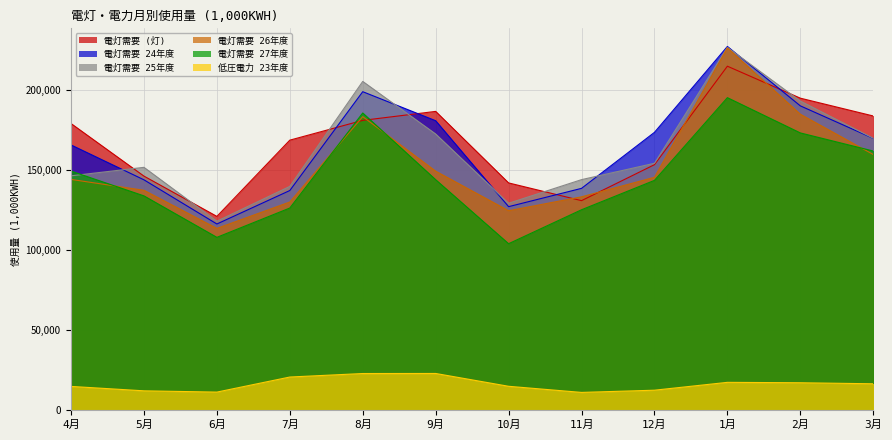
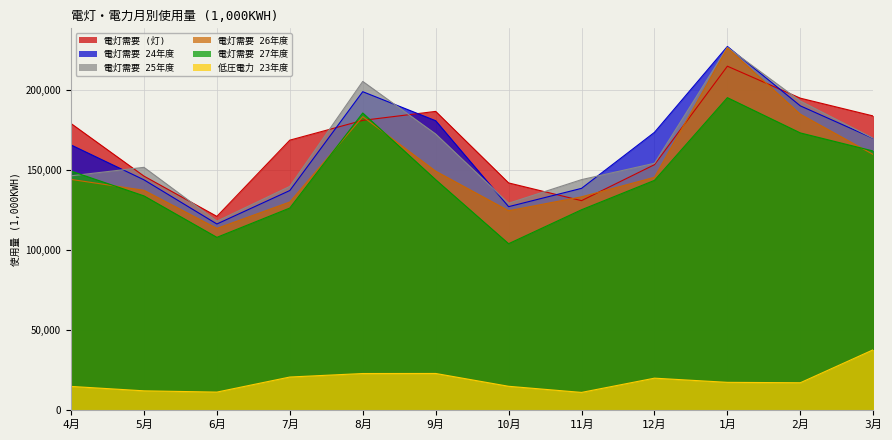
  {
    "電灯需要 (灯)": {
      "4月": "179,000",
      "5月": "146,000",
      "6月": "121,000",
      "7月": "169,000",
      "8月": "181,000",
      "9月": "187,000",
      "10月": "142,000",
      "11月": "131,000",
      "1月": "215,000",
      "2月": "195,000",
      "3月": "184,000"
    },
    "電灯需要 24年度": {
      "4月": "166,000",
      "5月": "144,000",
      "6月": "116,000",
      "7月": "137,000",
      "8月": "199,000",
      "9月": "181,000",
      "10月": "127,000",
      "11月": "139,000",
      "12月": "174,000",
      "2月": "190,000"
    },
    "電灯需要 25年度": {
      "4月": "146,000",
      "5月": "152,000",
      "6月": "118,000",
      "7月": "140,000",
      "8月": "205,000",
      "9月": "172,000",
      "10月": "129,000",
      "11月": "144,000",
      "2月": "193,000"
    },
    "電灯需要 26年度": {
      "4月": "144,000",
      "5月": "137,000",
      "6月": "114,000",
      "7月": "130,000",
      "8月": "183,000",
      "9月": "149,000",
      "10月": "125,000",
      "11月": "133,000",
      "12月": "145,000",
      "2月": "185,000",
      "3月": "160,000"
    },
    "電灯需要 27年度": {
      "4月": "149,000",
      "5月": "134,000",
      "6月": "108,000",
      "7月": "126,000",
      "8月": "186,000",
      "9月": "144,000",
      "10月": "104,000",
      "11月": "125,000",
      "12月": "144,000",
      "1月": "195,000",
      "2月": "173,000",
      "3月": "162,000"
    },
    "低圧電力 23年度": {
      "4月": "15,000",
      "5月": "12,000",
      "6月": "11,000",
      "7月": "21,000",
      "8月": "23,000",
      "9月": "23,000",
      "10月": "15,000",
      "11月": "11,000",
-     "12月": "13,000",
+     "12月": "20,000",
      "1月": "17,000",
      "2月": "17,000",
-     "3月": "17,000"
+     "3月": "38,000"
    }
  }
